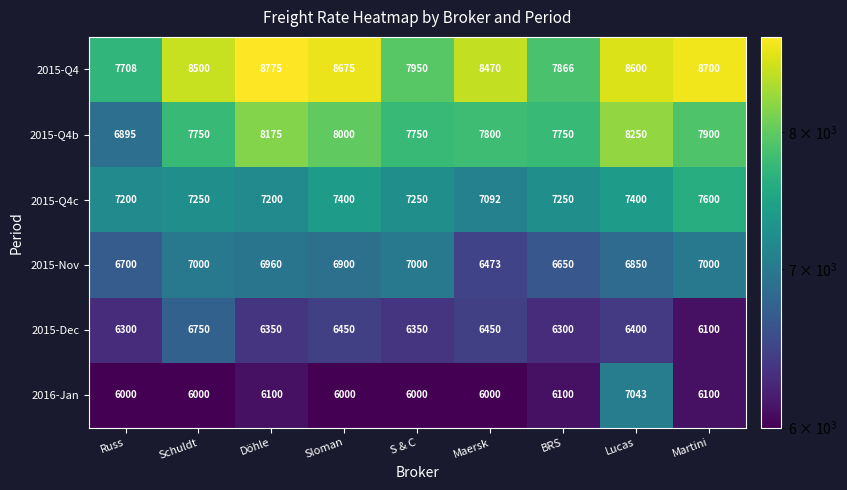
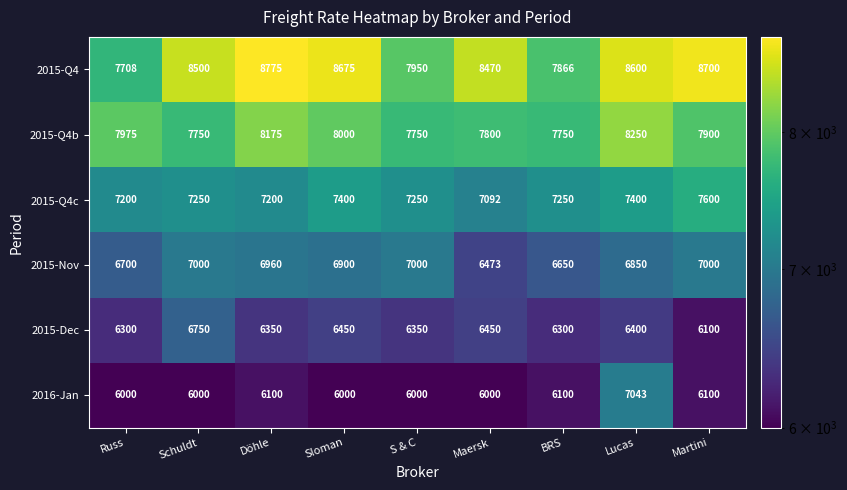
  {
    "2015-Q4": {
      "Russ": 7708,
      "Schuldt": 8500,
      "Döhle": 8775,
      "Sloman": 8675,
      "S & C": 7950,
      "Maersk": 8470,
      "BRS": 7866,
      "Lucas": 8600,
      "Martini": 8700
    },
    "2015-Q4b": {
-     "Russ": 6895,
+     "Russ": 7975,
      "Schuldt": 7750,
      "Döhle": 8175,
      "Sloman": 8000,
      "S & C": 7750,
      "Maersk": 7800,
      "BRS": 7750,
      "Lucas": 8250,
      "Martini": 7900
    },
    "2015-Q4c": {
      "Russ": 7200,
      "Schuldt": 7250,
      "Döhle": 7200,
      "Sloman": 7400,
      "S & C": 7250,
      "Maersk": 7092,
      "BRS": 7250,
      "Lucas": 7400,
      "Martini": 7600
    },
    "2015-Nov": {
      "Russ": 6700,
      "Schuldt": 7000,
      "Döhle": 6960,
      "Sloman": 6900,
      "S & C": 7000,
      "Maersk": 6473,
      "BRS": 6650,
      "Lucas": 6850,
      "Martini": 7000
    },
    "2015-Dec": {
      "Russ": 6300,
      "Schuldt": 6750,
      "Döhle": 6350,
      "Sloman": 6450,
      "S & C": 6350,
      "Maersk": 6450,
      "BRS": 6300,
      "Lucas": 6400,
      "Martini": 6100
    },
    "2016-Jan": {
      "Russ": 6000,
      "Schuldt": 6000,
      "Döhle": 6100,
      "Sloman": 6000,
      "S & C": 6000,
      "Maersk": 6000,
      "BRS": 6100,
      "Lucas": 7043,
      "Martini": 6100
    }
  }
